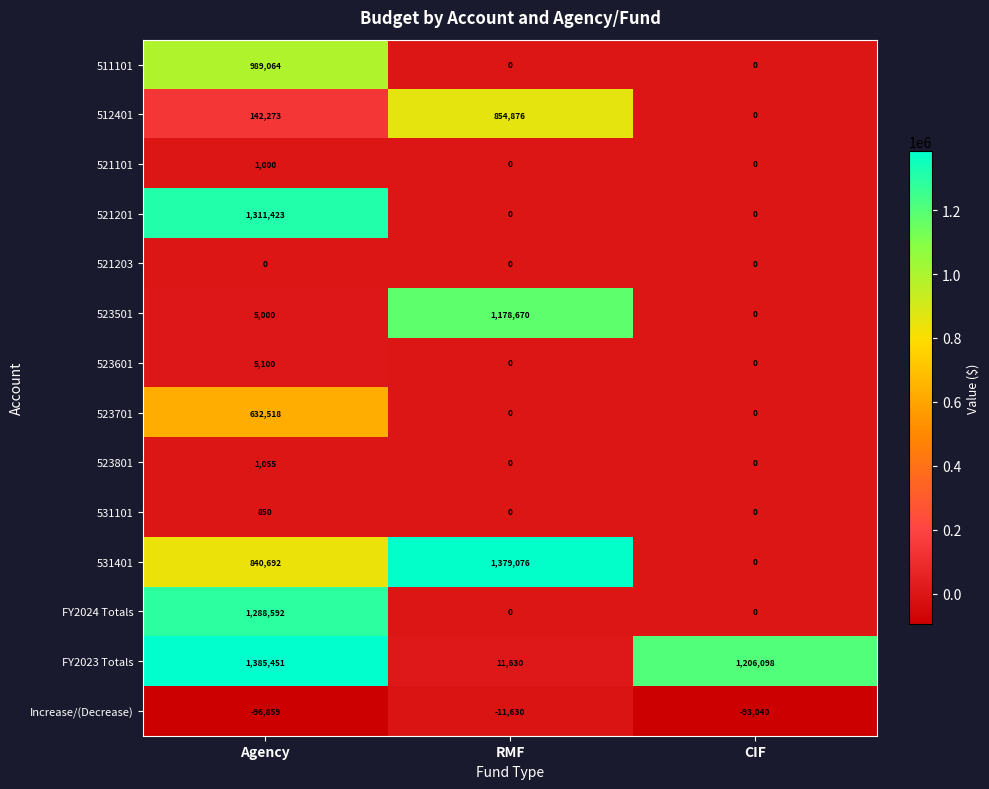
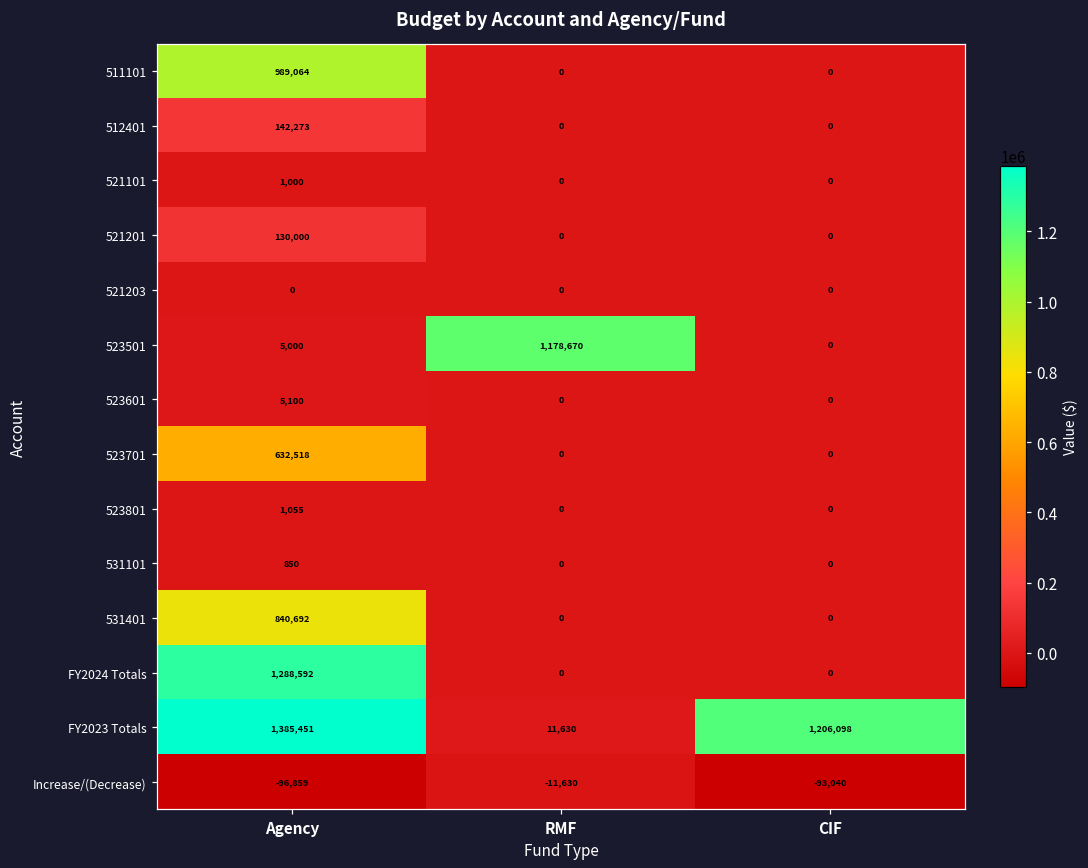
  {
    "511101": {
      "Agency": "989,064",
      "RMF": "0",
      "CIF": "0"
    },
    "512401": {
      "Agency": "142,273",
-     "RMF": "854,876",
+     "RMF": "0",
      "CIF": "0"
    },
    "521101": {
      "Agency": "1,000",
      "RMF": "0",
      "CIF": "0"
    },
    "521201": {
-     "Agency": "1,311,423",
+     "Agency": "130,000",
      "RMF": "0",
      "CIF": "0"
    },
    "521203": {
      "Agency": "0",
      "RMF": "0",
      "CIF": "0"
    },
    "523501": {
      "Agency": "5,000",
      "RMF": "1,178,670",
      "CIF": "0"
    },
    "523601": {
      "Agency": "5,100",
      "RMF": "0",
      "CIF": "0"
    },
    "523701": {
      "Agency": "632,518",
      "RMF": "0",
      "CIF": "0"
    },
    "523801": {
      "Agency": "1,055",
      "RMF": "0",
      "CIF": "0"
    },
    "531101": {
      "Agency": "850",
      "RMF": "0",
      "CIF": "0"
    },
    "531401": {
      "Agency": "840,692",
-     "RMF": "1,379,076",
+     "RMF": "0",
      "CIF": "0"
    },
    "FY2024 Totals": {
      "Agency": "1,288,592",
      "RMF": "0",
      "CIF": "0"
    },
    "FY2023 Totals": {
      "Agency": "1,385,451",
      "RMF": "11,630",
      "CIF": "1,206,098"
    },
    "Increase/(Decrease)": {
      "Agency": "-96,859",
      "RMF": "-11,630",
      "CIF": "-93,040"
    }
  }
